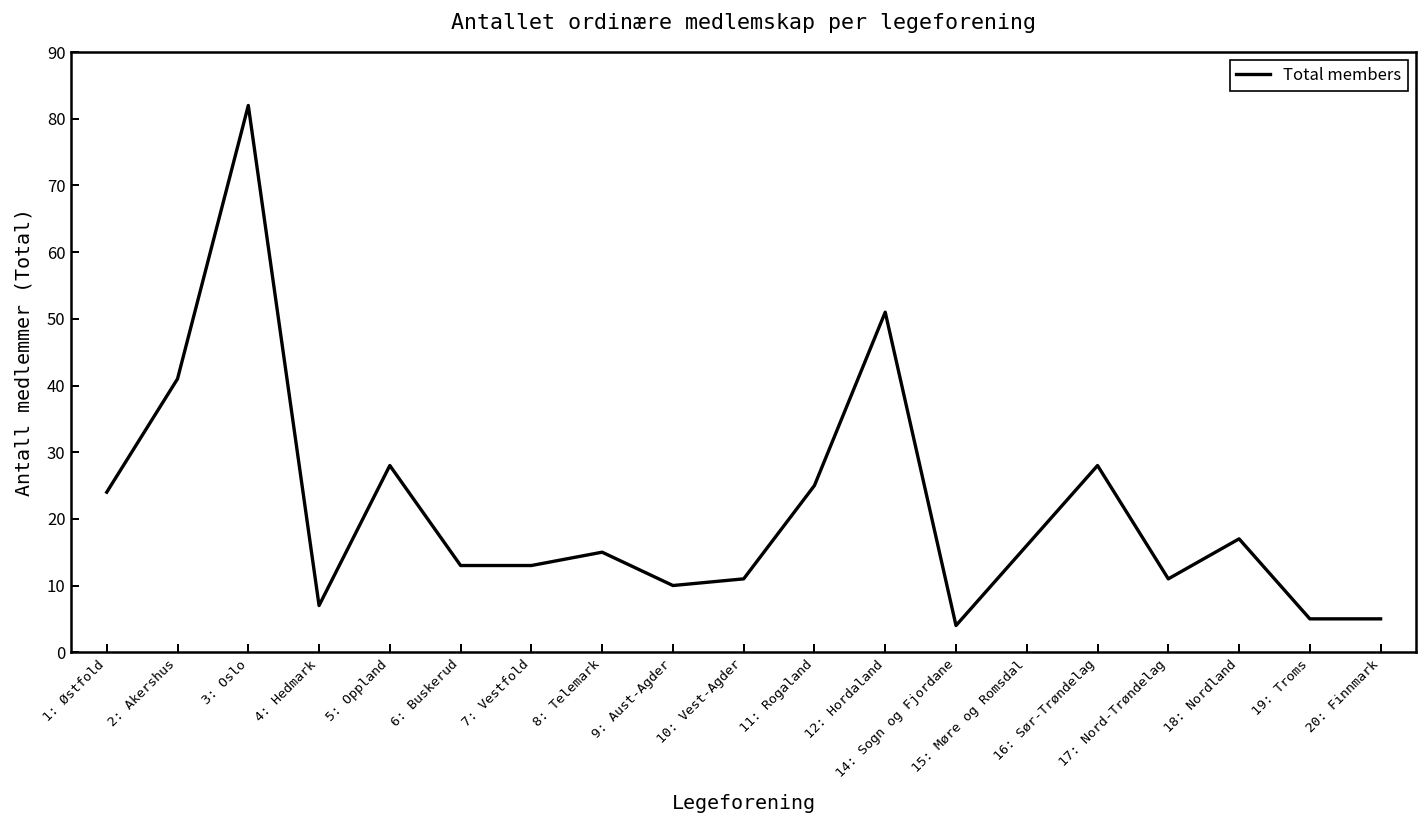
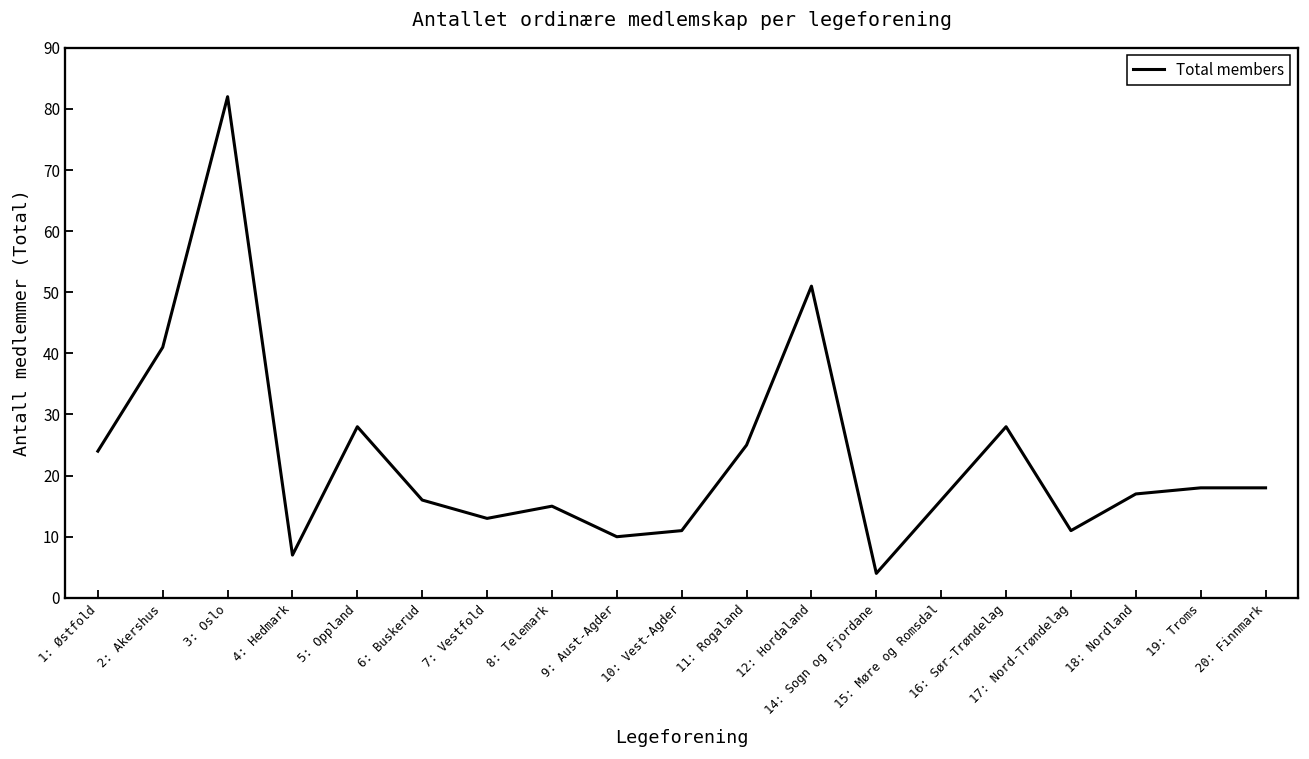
  {
    "1: Østfold": 24,
    "2: Akershus": 41,
    "3: Oslo": 82,
    "4: Hedmark": 7,
    "5: Oppland": 28,
-   "6: Buskerud": 13,
+   "6: Buskerud": 16,
    "7: Vestfold": 13,
    "8: Telemark": 15,
    "9: Aust-Agder": 10,
    "10: Vest-Agder": 11,
    "11: Rogaland": 25,
    "12: Hordaland": 51,
    "14: Sogn og Fjordane": 4,
    "15: Møre og Romsdal": 16,
    "16: Sør-Trøndelag": 28,
    "17: Nord-Trøndelag": 11,
    "18: Nordland": 17,
-   "19: Troms": 5,
-   "20: Finnmark": 5
+   "19: Troms": 18,
+   "20: Finnmark": 18
  }
